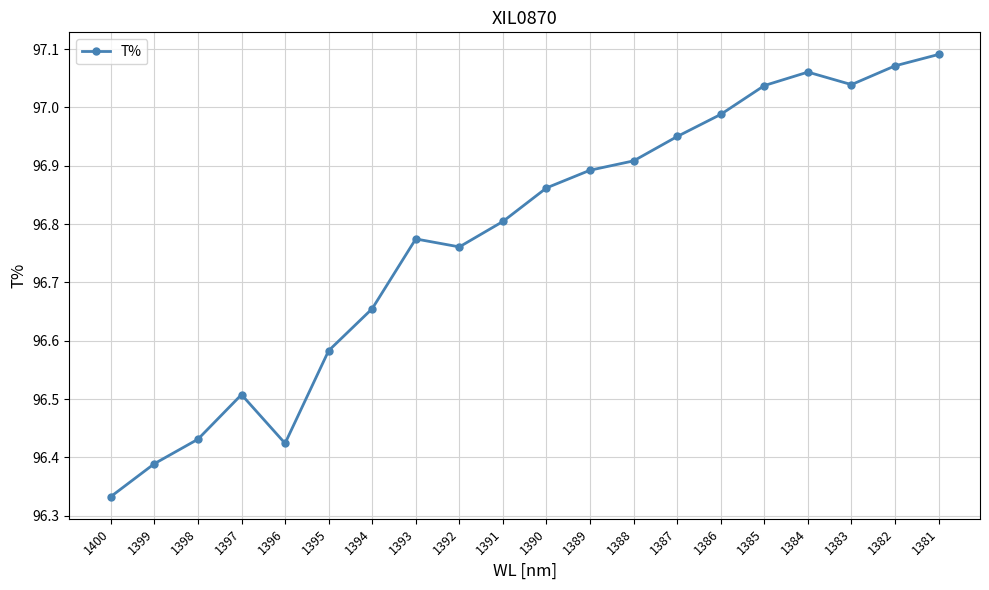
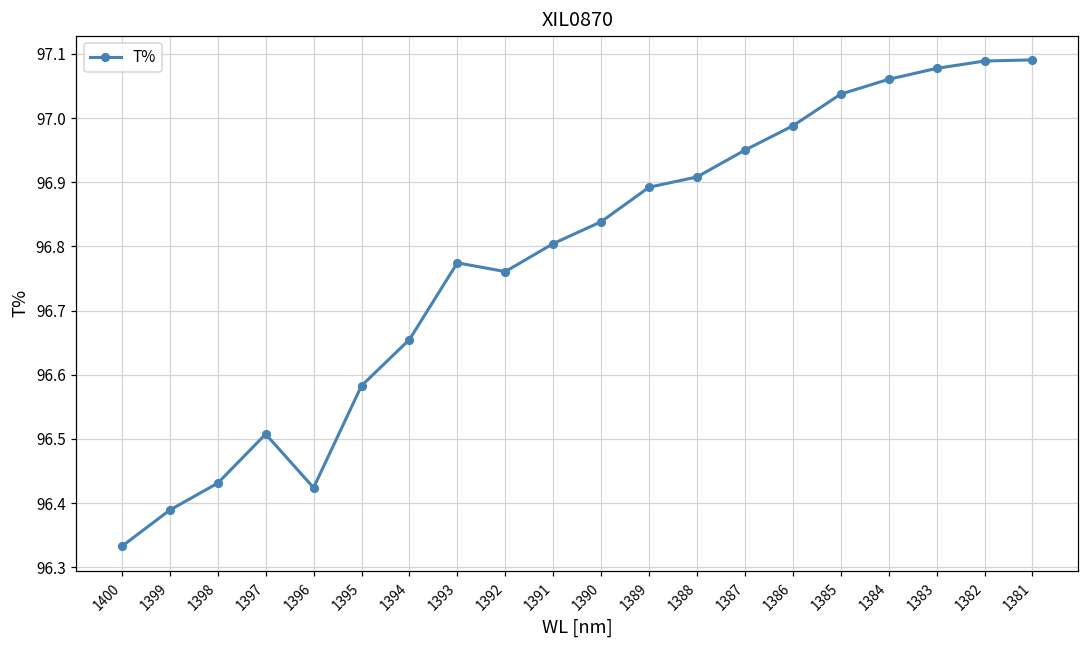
  {
    "1400": 96.33,
    "1399": 96.39,
    "1398": 96.43,
    "1397": 96.51,
    "1396": 96.42,
    "1395": 96.58,
    "1394": 96.65,
    "1393": 96.77,
    "1392": 96.76,
    "1391": 96.80,
-   "1390": 96.86,
+   "1390": 96.84,
    "1389": 96.89,
    "1388": 96.91,
    "1387": 96.95,
    "1386": 96.99,
    "1385": 97.04,
    "1384": 97.06,
-   "1383": 97.04,
-   "1382": 97.07,
+   "1383": 97.08,
+   "1382": 97.09,
    "1381": 97.09
  }
